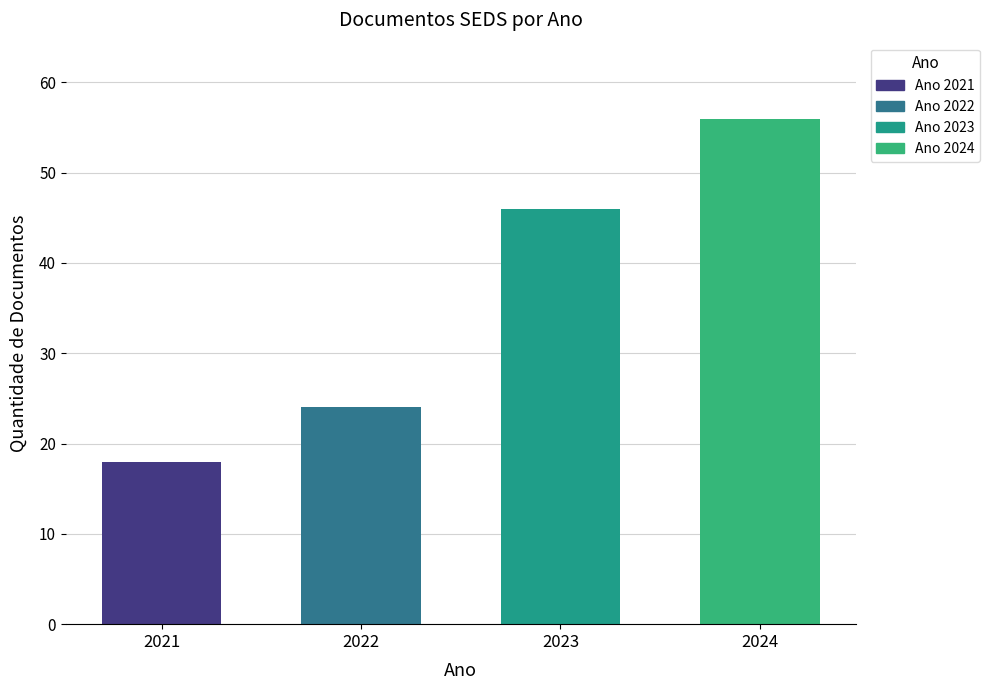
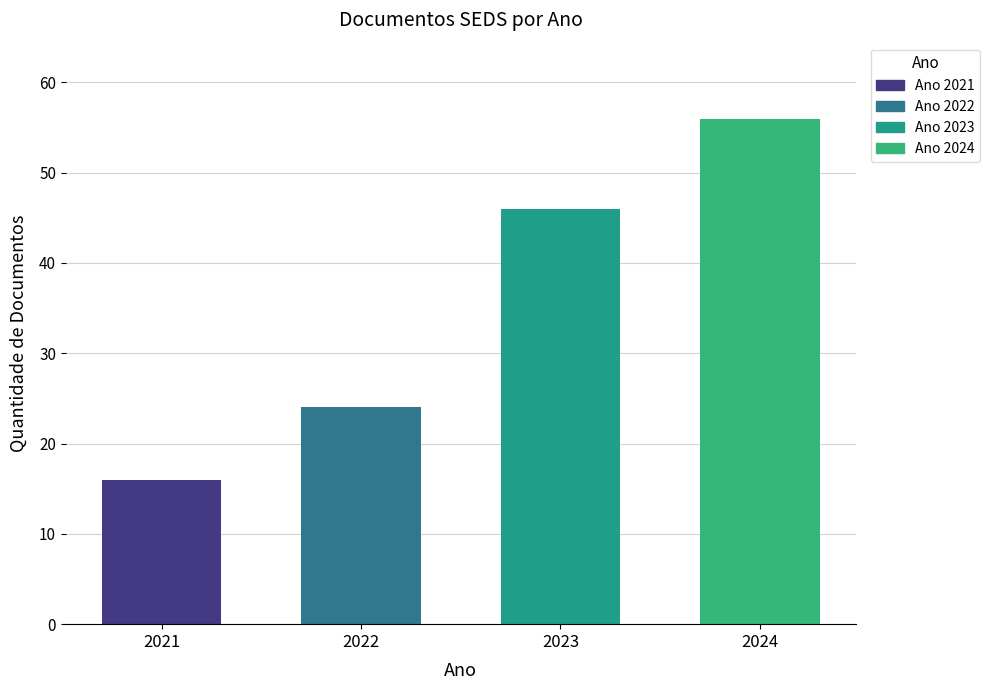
  {
-   "2021": 18,
+   "2021": 16,
    "2022": 24,
    "2023": 46,
    "2024": 56
  }
